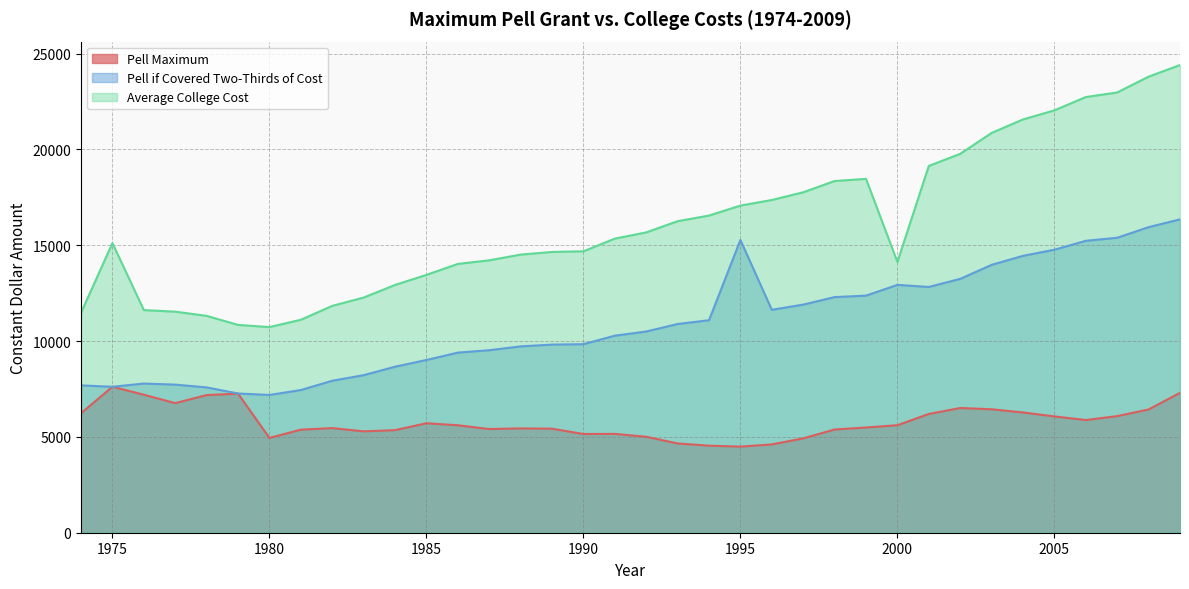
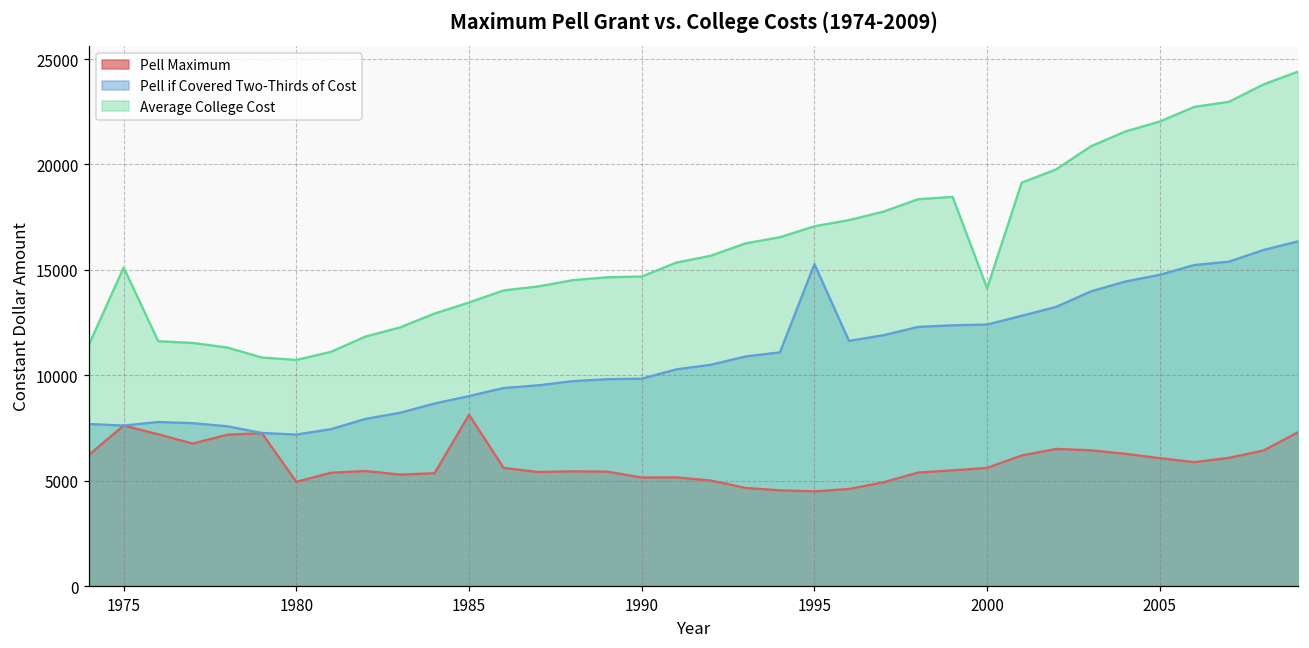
  {
    "Pell Maximum": {
      "1980": 4900,
-     "1985": 5700,
+     "1985": 8100,
      "1990": 5200,
      "1995": 4500,
      "2000": 5600,
      "2005": 6100
    },
    "Pell if Covered Two-Thirds of Cost": {
      "1980": 7200,
      "1985": 9000,
      "1990": 9800,
      "1995": 15300,
-     "2000": 12900,
+     "2000": 12400,
      "2005": 14800
    },
    "Average College Cost": {
      "1975": 15100,
      "1980": 10700,
      "1985": 13500,
      "1990": 14700,
      "1995": 17100,
      "2000": 14100,
      "2005": 22000
    }
  }
